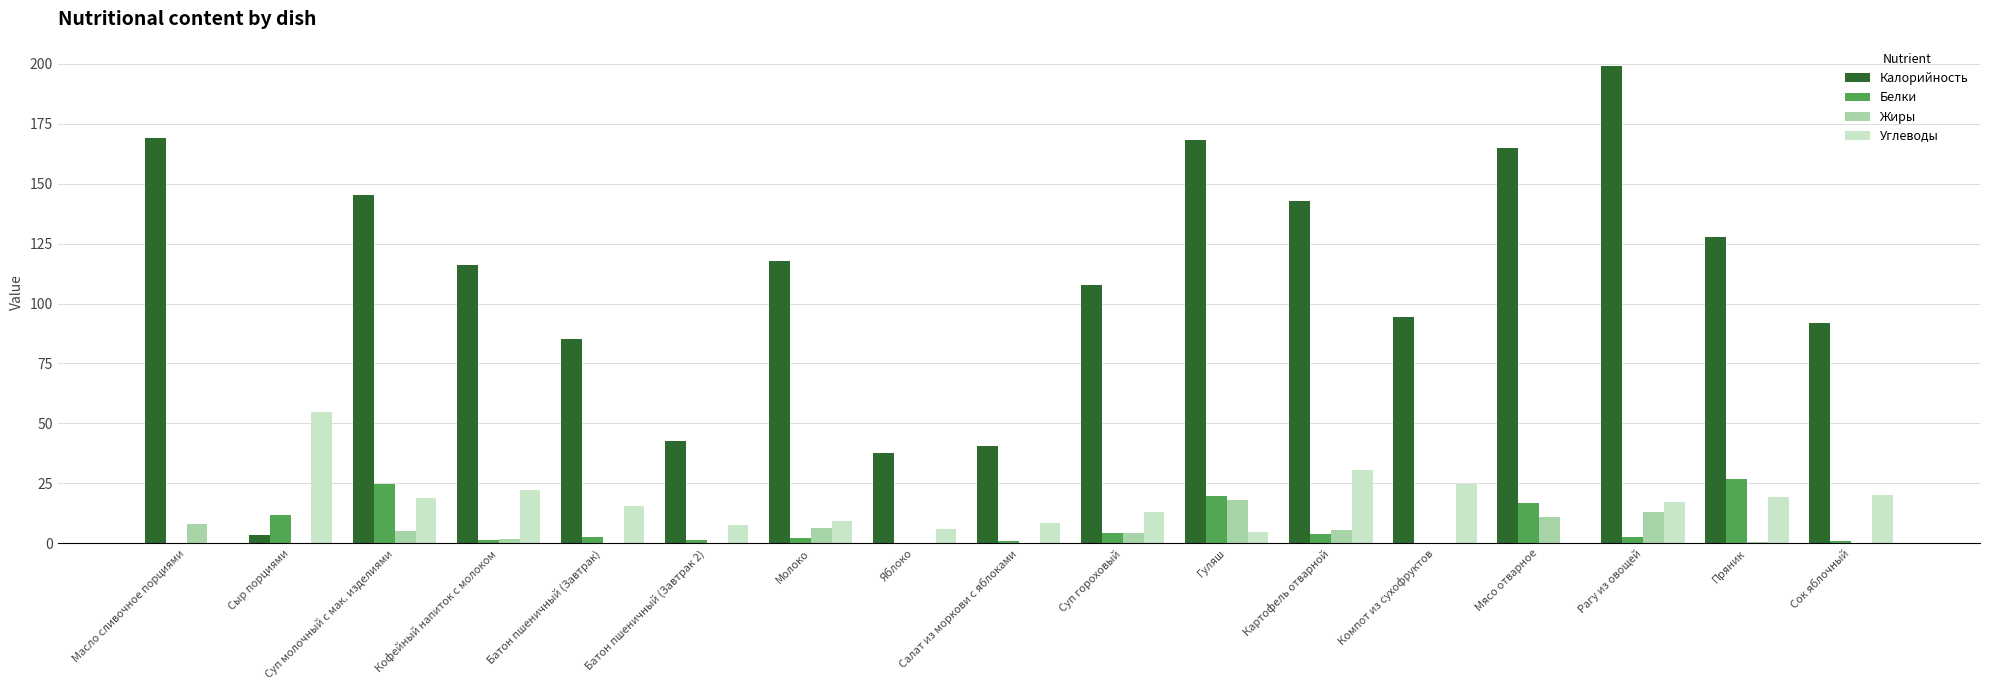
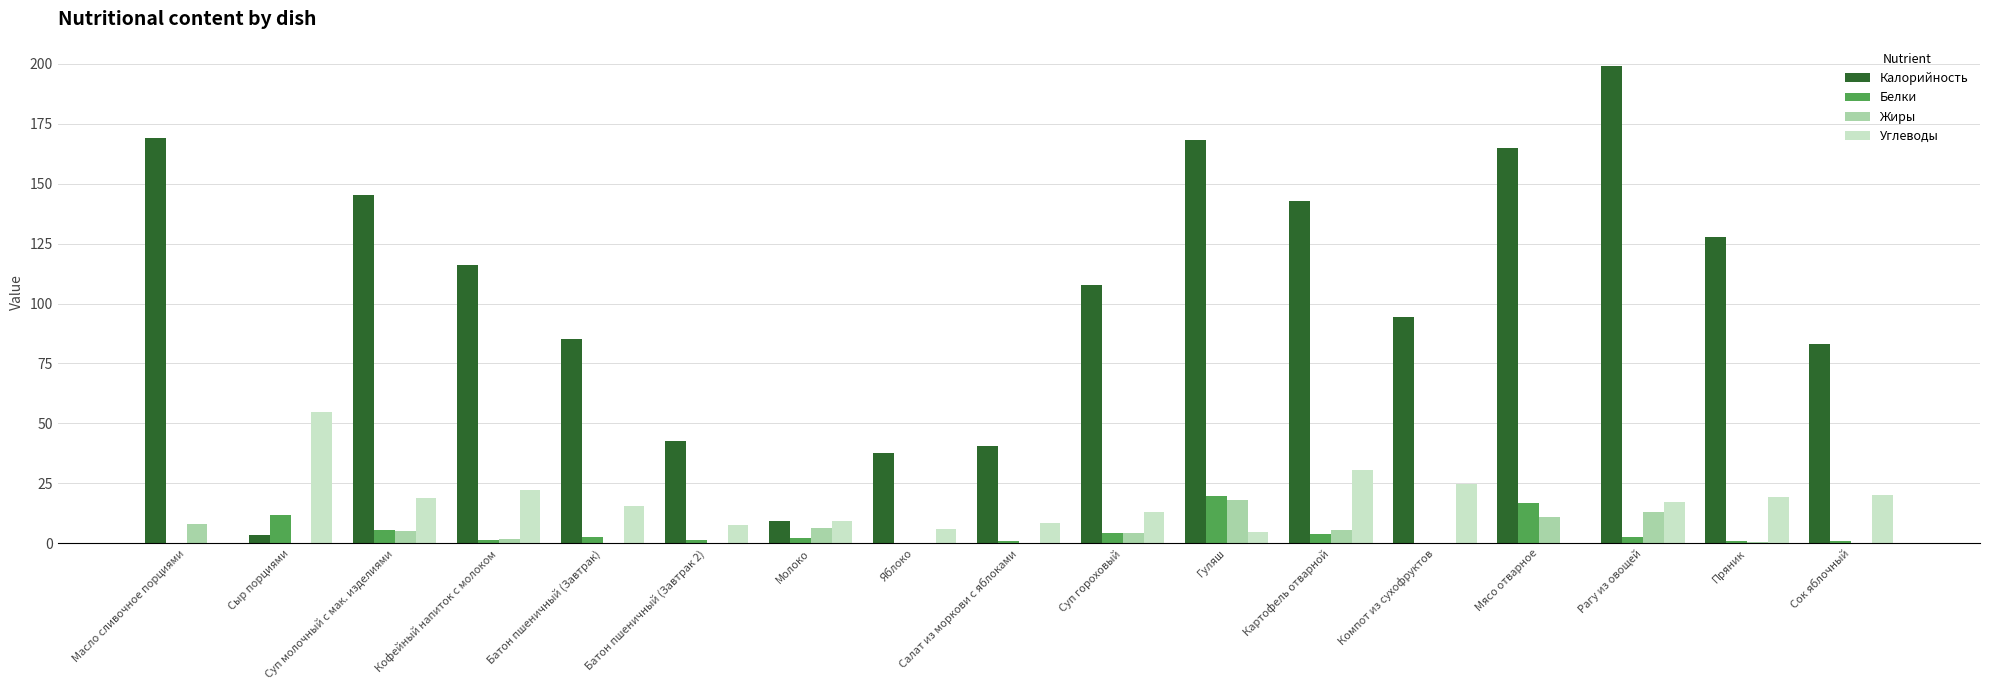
  {
    "Калорийность": {
      "Масло сливочное порциями": 169,
      "Сыр порциями": 3,
      "Суп молочный с мак. изделиями": 145,
      "Кофейный напиток с молоком": 116,
      "Батон пшеничный (Завтрак)": 85,
      "Батон пшеничный (Завтрак 2)": 43,
-     "Молоко": 118,
+     "Молоко": 9,
      "Яблоко": 38,
      "Салат из моркови с яблоками": 40,
      "Суп гороховый": 108,
      "Гуляш": 168,
      "Картофель отварной": 143,
      "Компот из сухофруктов": 94,
      "Мясо отварное": 165,
      "Рагу из овощей": 199,
      "Пряник": 128,
-     "Сок яблочный": 92
+     "Сок яблочный": 83
    },
    "Белки": {
      "Масло сливочное порциями": 0,
      "Сыр порциями": 12,
-     "Суп молочный с мак. изделиями": 25,
+     "Суп молочный с мак. изделиями": 6,
      "Кофейный напиток с молоком": 1,
      "Батон пшеничный (Завтрак)": 3,
      "Батон пшеничный (Завтрак 2)": 1,
      "Молоко": 2,
      "Салат из моркови с яблоками": 1,
      "Суп гороховый": 4,
      "Гуляш": 20,
      "Картофель отварной": 4,
      "Мясо отварное": 17,
      "Рагу из овощей": 3,
-     "Пряник": 27
+     "Пряник": 1
    }
  }
